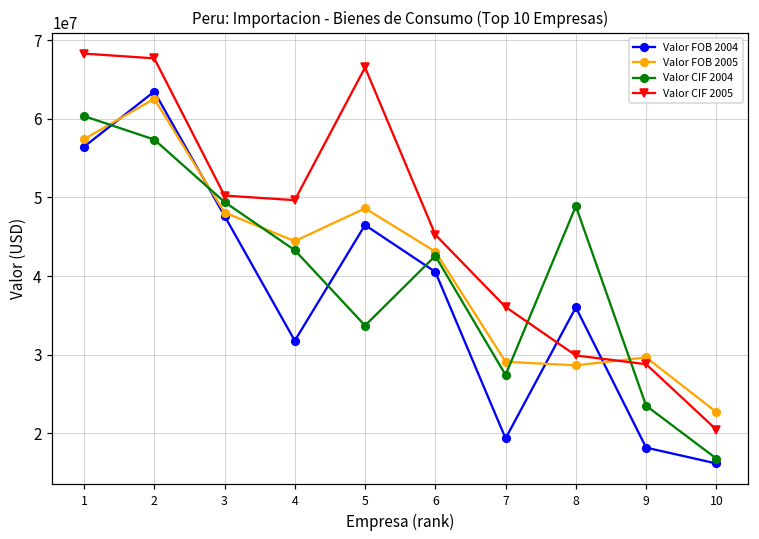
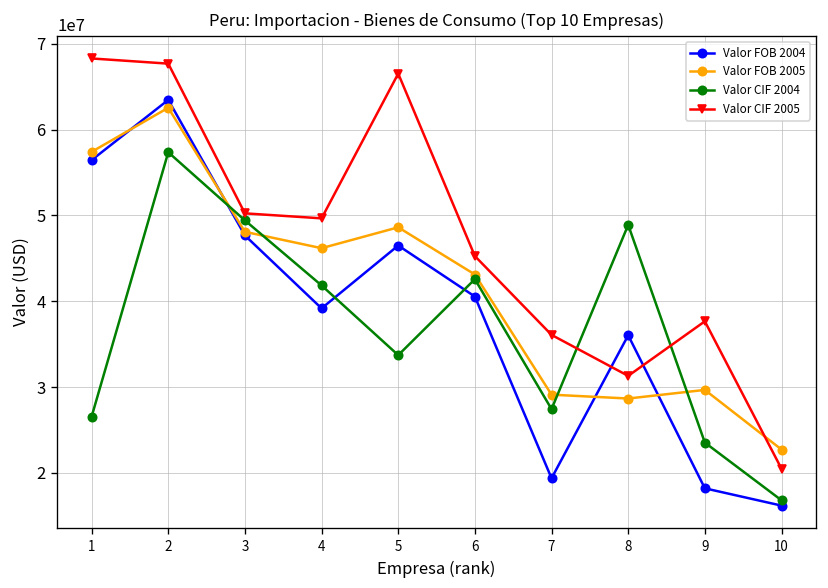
  {
    "Valor FOB 2004": {
      "1": 56000000,
      "2": 63000000,
      "3": 48000000,
-     "4": 32000000,
+     "4": 39000000,
      "5": 46000000,
      "6": 41000000,
      "7": 19000000,
      "8": 36000000,
      "9": 18000000,
      "10": 16000000
    },
    "Valor FOB 2005": {
      "1": 57000000,
      "2": 63000000,
      "3": 48000000,
-     "4": 44000000,
+     "4": 46000000,
      "5": 49000000,
      "6": 43000000,
      "7": 29000000,
      "8": 29000000,
      "9": 30000000,
      "10": 23000000
    },
    "Valor CIF 2004": {
-     "1": 60000000,
+     "1": 27000000,
      "2": 57000000,
      "3": 49000000,
-     "4": 43000000,
+     "4": 42000000,
      "5": 34000000,
      "6": 43000000,
      "7": 27000000,
      "8": 49000000,
      "9": 24000000,
      "10": 17000000
    },
    "Valor CIF 2005": {
      "1": 68000000,
      "2": 68000000,
      "3": 50000000,
      "4": 50000000,
      "5": 67000000,
      "6": 45000000,
      "7": 36000000,
-     "8": 30000000,
-     "9": 29000000,
+     "8": 31000000,
+     "9": 38000000,
      "10": 20000000
    }
  }
